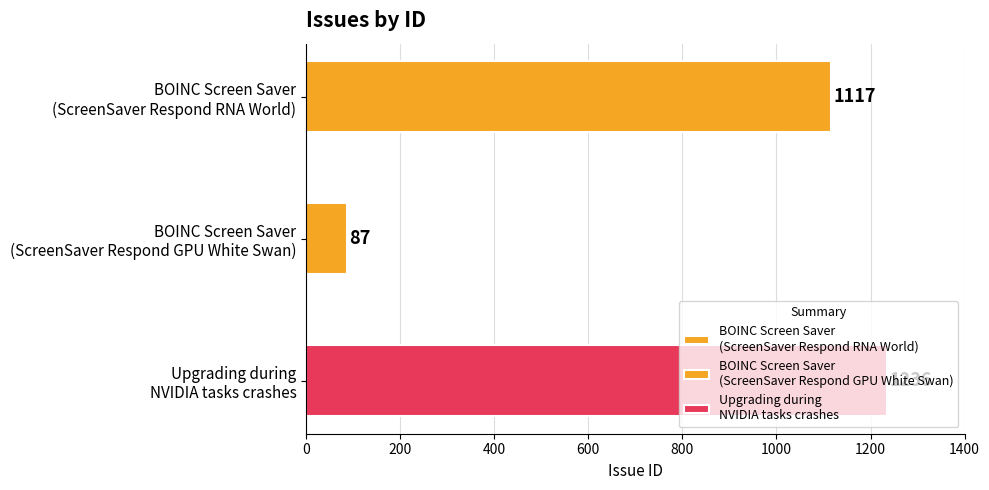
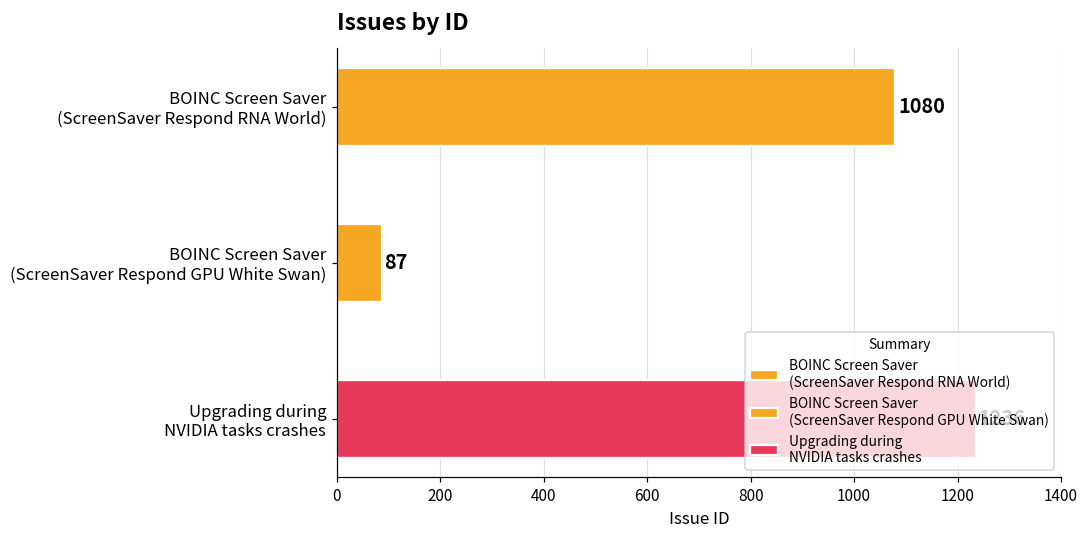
  {
-   "BOINC Screen Saver (ScreenSaver Respond RNA World)": 1117,
+   "BOINC Screen Saver (ScreenSaver Respond RNA World)": 1080,
    "BOINC Screen Saver (ScreenSaver Respond GPU White Swan)": 87
  }
